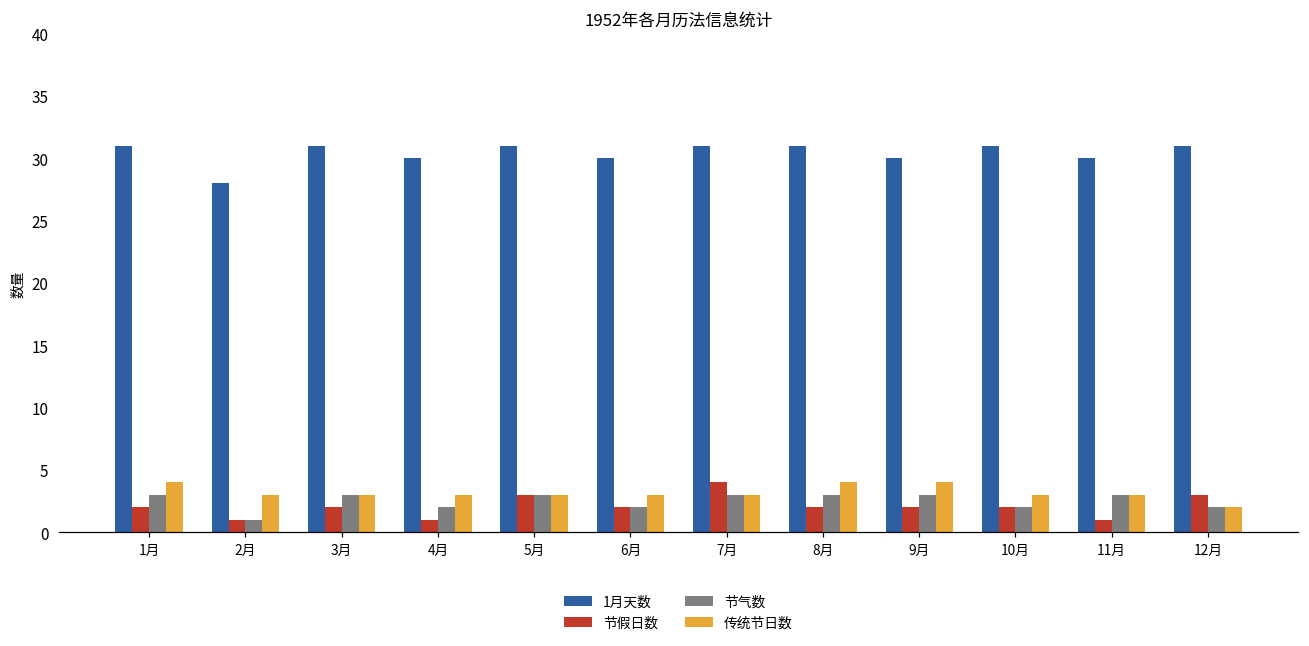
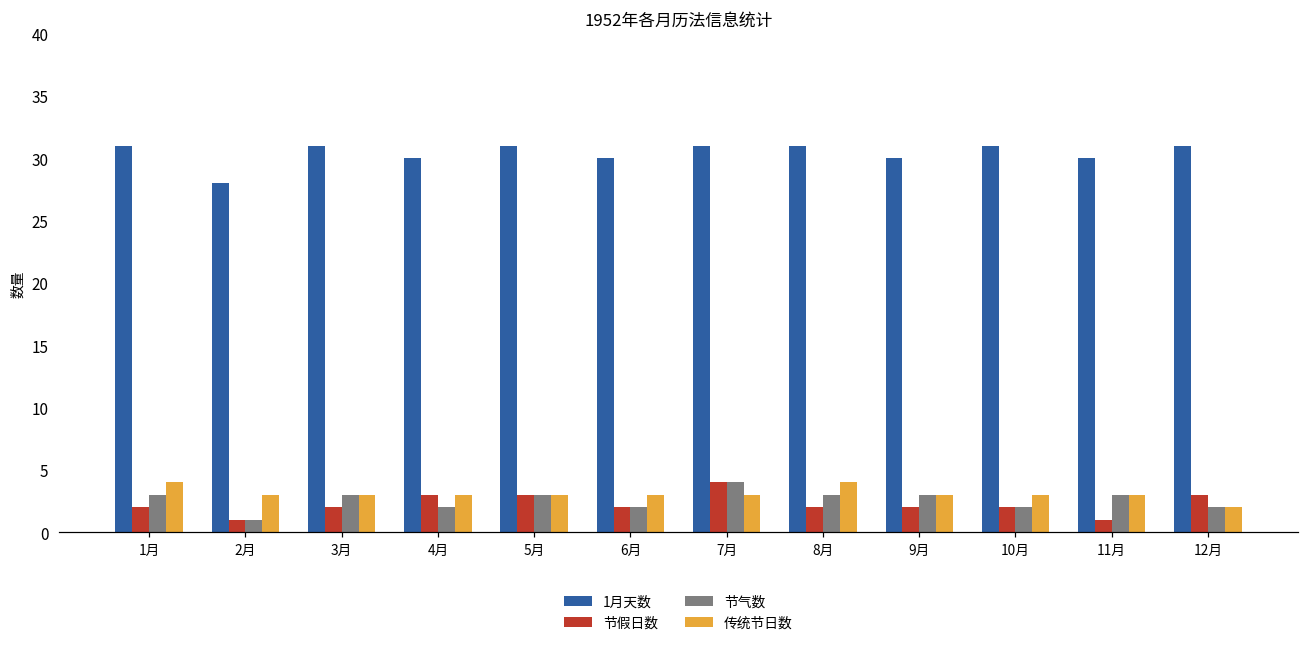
  {
    "1月天数": {
      "1月": 31,
      "2月": 28,
      "3月": 31,
      "4月": 30,
      "5月": 31,
      "6月": 30,
      "7月": 31,
      "8月": 31,
      "9月": 30,
      "10月": 31,
      "11月": 30,
      "12月": 31
    },
    "节假日数": {
      "1月": 2,
      "2月": 1,
      "3月": 2,
-     "4月": 1,
+     "4月": 3,
      "5月": 3,
      "6月": 2,
      "7月": 4,
      "8月": 2,
      "9月": 2,
      "10月": 2,
      "11月": 1,
      "12月": 3
    },
    "节气数": {
      "1月": 3,
      "2月": 1,
      "3月": 3,
      "4月": 2,
      "5月": 3,
      "6月": 2,
-     "7月": 3,
+     "7月": 4,
      "8月": 3,
      "9月": 3,
      "10月": 2,
      "11月": 3,
      "12月": 2
    },
    "传统节日数": {
      "1月": 4,
      "2月": 3,
      "3月": 3,
      "4月": 3,
      "5月": 3,
      "6月": 3,
      "7月": 3,
      "8月": 4,
-     "9月": 4,
+     "9月": 3,
      "10月": 3,
      "11月": 3,
      "12月": 2
    }
  }
